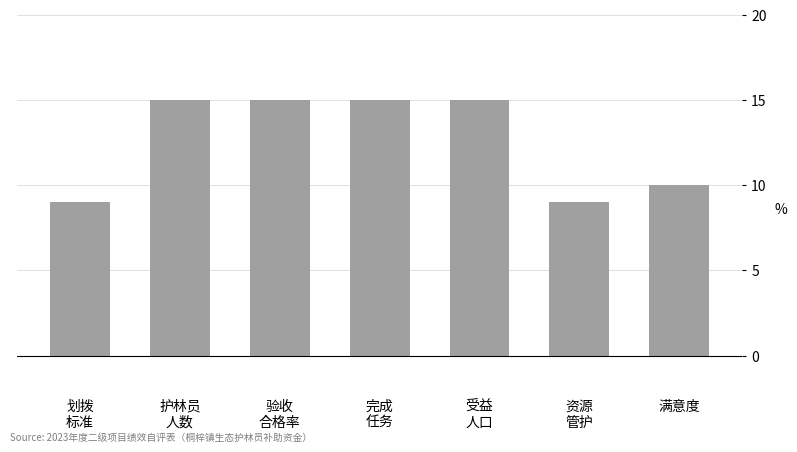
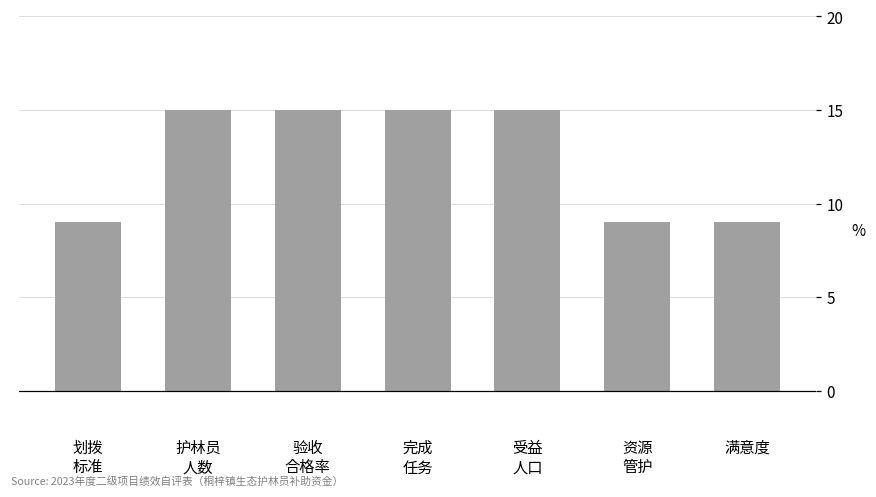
  {
    "划拨 标准": 9,
    "护林员 人数": 15,
    "验收 合格率": 15,
    "完成 任务": 15,
    "受益 人口": 15,
    "资源 管护": 9,
-   "满意度": 10
+   "满意度": 9
  }
